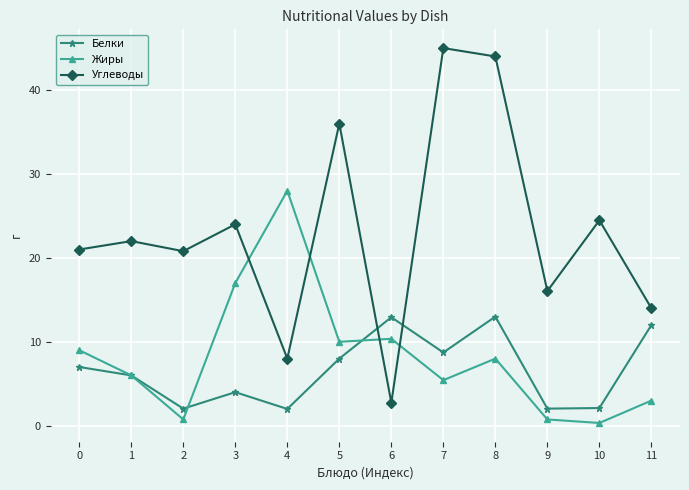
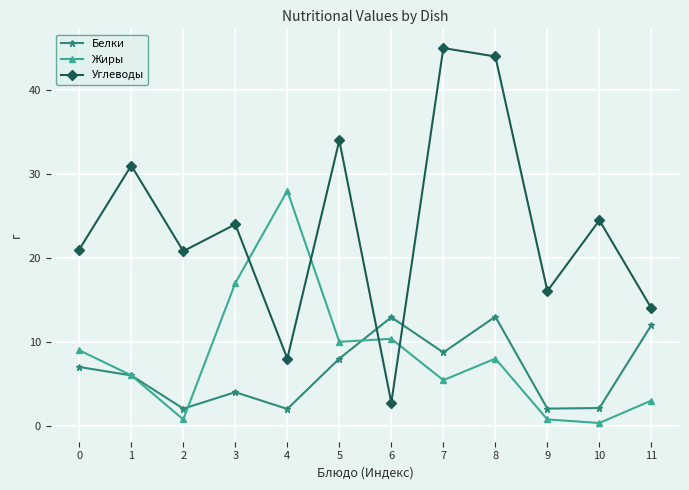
  {
    "Углеводы": {
      "0": 21,
-     "1": 22,
+     "1": 31,
      "2": 21,
      "3": 24,
      "4": 8,
-     "5": 36,
+     "5": 34,
      "6": 3,
      "7": 45,
      "8": 44,
      "9": 16,
      "10": 24,
      "11": 14
    }
  }
